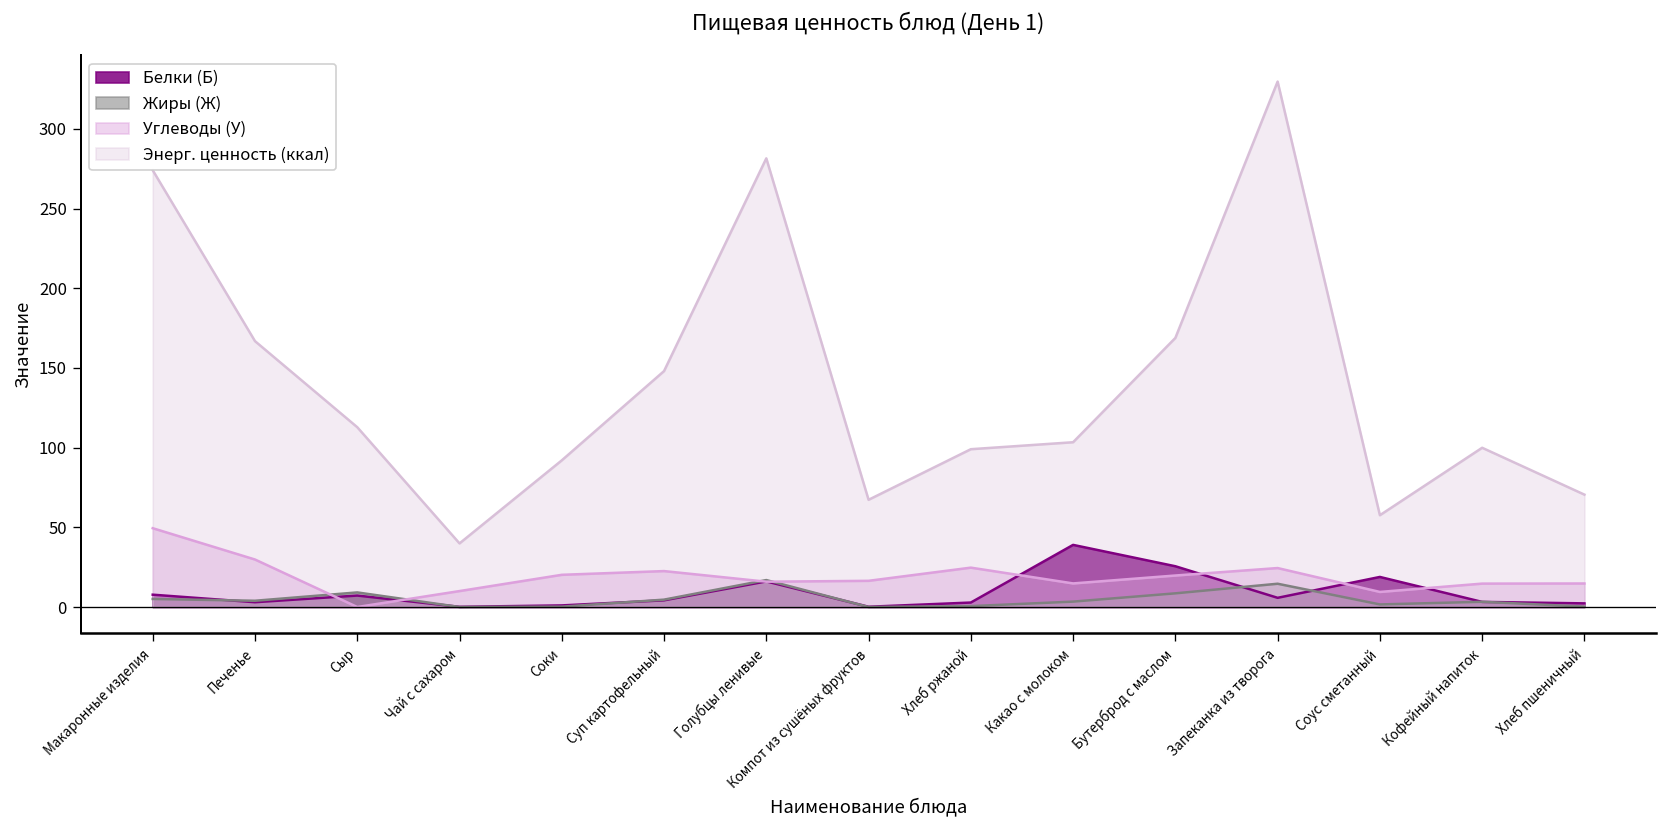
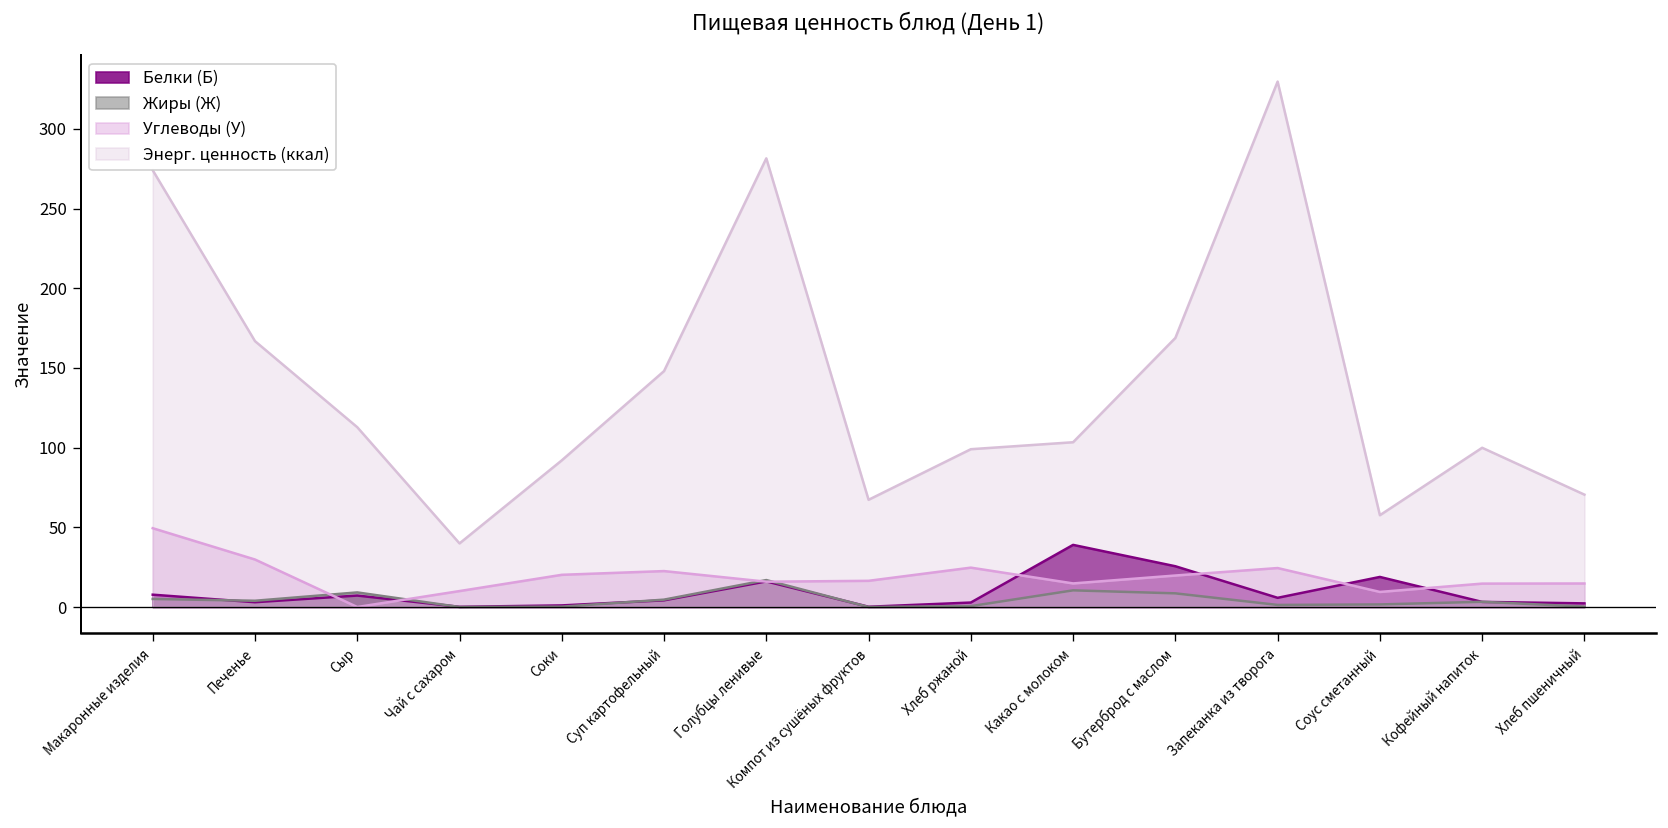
  {
    "Белки (Б)": {
      "Макаронные изделия": 8,
      "Сыр": 7,
      "Хлеб ржаной": 3,
      "Какао с молоком": 39,
      "Бутерброд с маслом": 26,
      "Запеканка из творога": 6,
      "Соус сметанный": 19,
      "Хлеб пшеничный": 2
    },
    "Жиры (Ж)": {
      "Макаронные изделия": 5,
      "Сыр": 9,
      "Хлеб ржаной": 1,
-     "Какао с молоком": 3,
+     "Какао с молоком": 10,
      "Бутерброд с маслом": 9,
-     "Запеканка из творога": 15,
+     "Запеканка из творога": 1,
      "Соус сметанный": 2,
      "Хлеб пшеничный": 0
    }
  }
